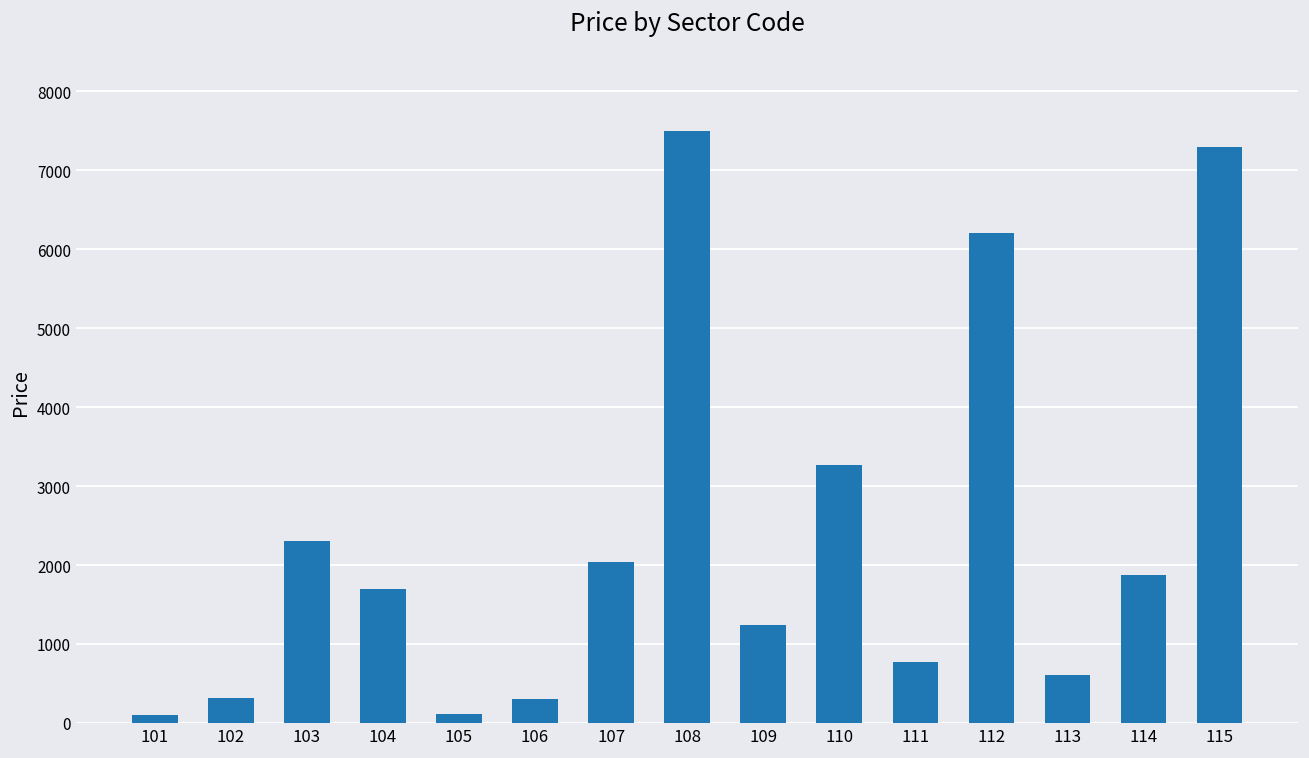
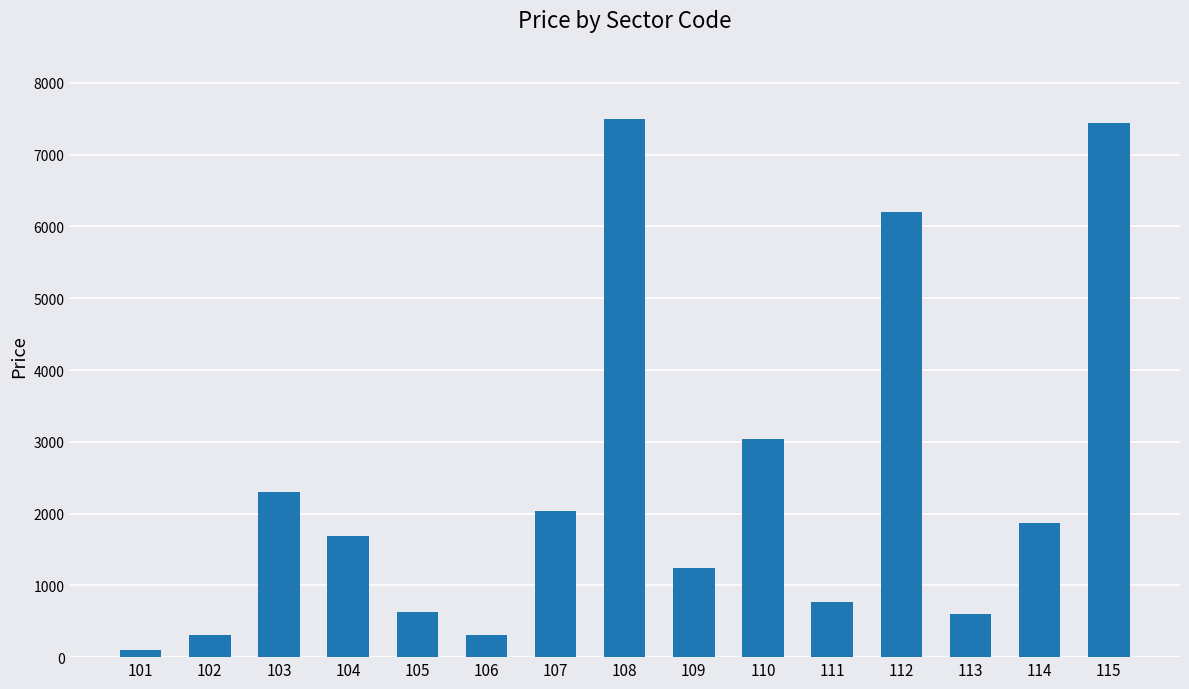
  {
    "101": 100,
    "102": 300,
    "103": 2300,
    "104": 1700,
-   "105": 100,
+   "105": 600,
    "106": 300,
    "107": 2000,
    "108": 7500,
    "109": 1200,
-   "110": 3300,
+   "110": 3000,
    "111": 800,
    "112": 6200,
    "113": 600,
    "114": 1900,
-   "115": 7300
+   "115": 7400
  }
